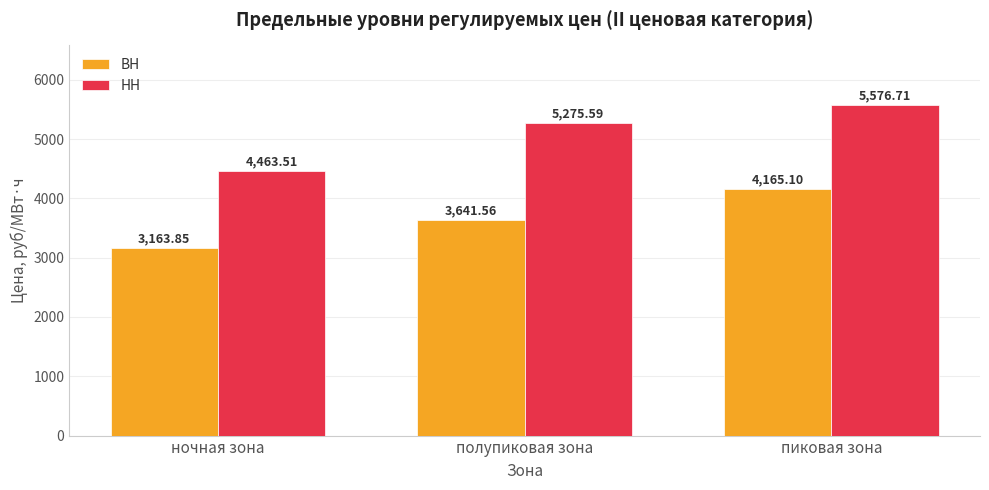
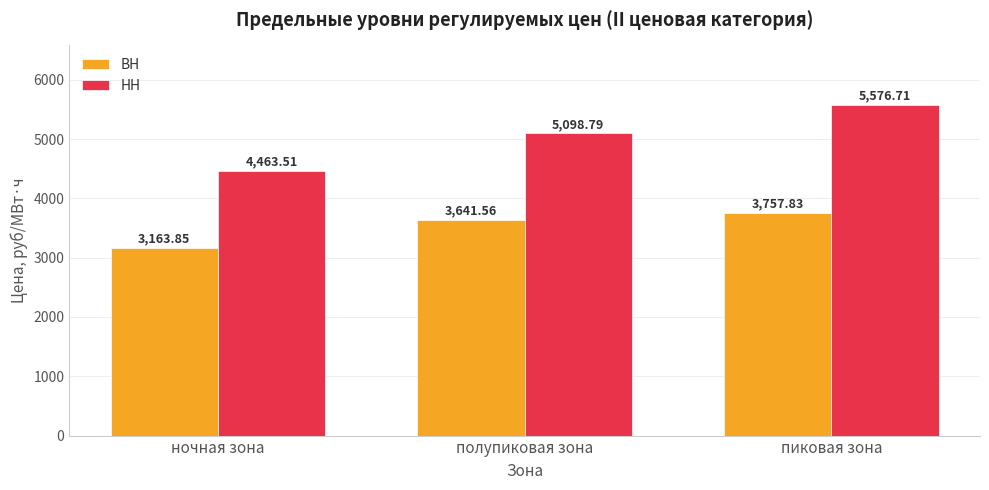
  {
    "ВН": {
      "ночная зона": "3,163.85",
      "полупиковая зона": "3,641.56",
-     "пиковая зона": "4,165.10"
+     "пиковая зона": "3,757.83"
    },
    "НН": {
      "ночная зона": "4,463.51",
-     "полупиковая зона": "5,275.59",
+     "полупиковая зона": "5,098.79",
      "пиковая зона": "5,576.71"
    }
  }
